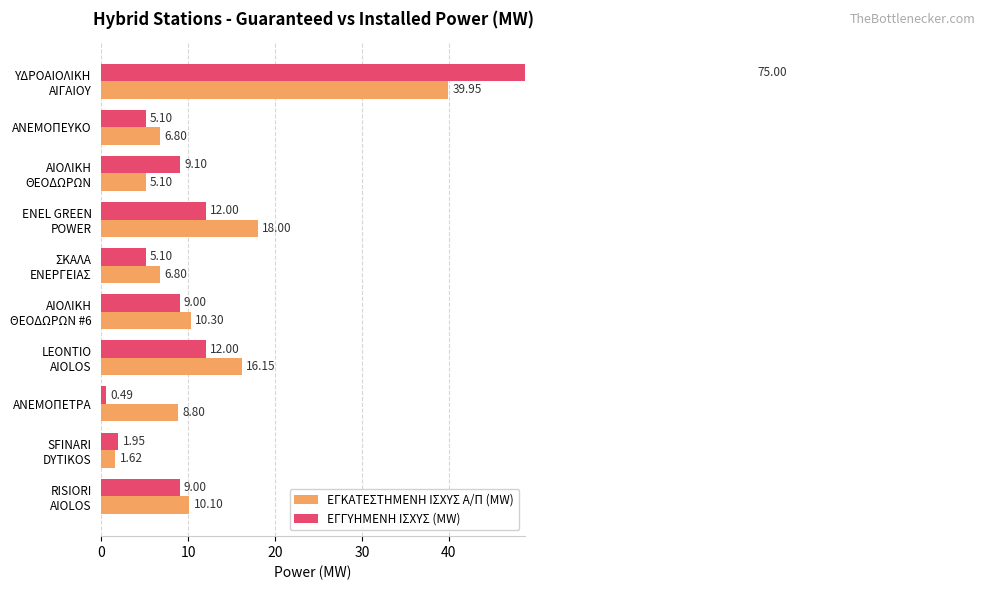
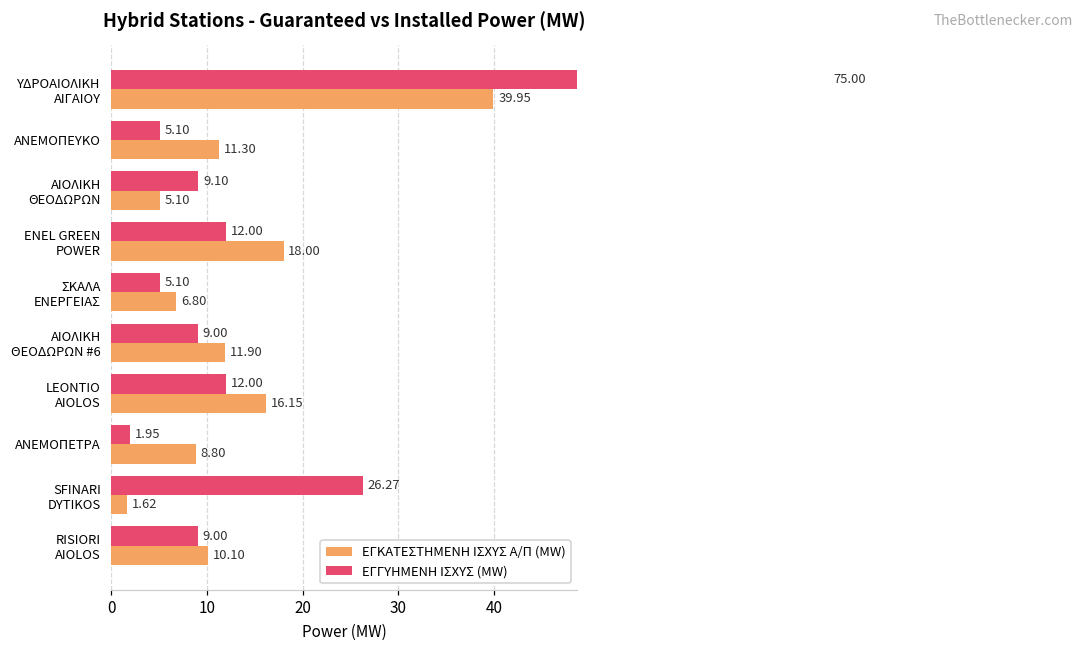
  {
    "ΕΓΚΑΤΕΣΤΗΜΕΝΗ ΙΣΧΥΣ Α/Π (MW)": {
      "ΥΔΡΟΑΙΟΛΙΚΗ ΑΙΓΑΙΟΥ": 39.95,
-     "ΑΝΕΜΟΠΕΥΚΟ": 6.80,
+     "ΑΝΕΜΟΠΕΥΚΟ": 11.30,
      "ΑΙΟΛΙΚΗ ΘΕΟΔΩΡΩΝ": 5.10,
      "ENEL GREEN POWER": 18.00,
      "ΣΚΑΛΑ ΕΝΕΡΓΕΙΑΣ": 6.80,
-     "ΑΙΟΛΙΚΗ ΘΕΟΔΩΡΩΝ #6": 10.30,
+     "ΑΙΟΛΙΚΗ ΘΕΟΔΩΡΩΝ #6": 11.90,
      "LEONTIO AIOLOS": 16.15,
      "ΑΝΕΜΟΠΕΤΡΑ": 8.80,
      "SFINARI DYTIKOS": 1.62,
      "RISIORI AIOLOS": 10.10
    },
    "ΕΓΓΥΗΜΕΝΗ ΙΣΧΥΣ (MW)": {
      "ΑΝΕΜΟΠΕΥΚΟ": 5.10,
      "ΑΙΟΛΙΚΗ ΘΕΟΔΩΡΩΝ": 9.10,
      "ENEL GREEN POWER": 12.00,
      "ΣΚΑΛΑ ΕΝΕΡΓΕΙΑΣ": 5.10,
      "ΑΙΟΛΙΚΗ ΘΕΟΔΩΡΩΝ #6": 9.00,
      "LEONTIO AIOLOS": 12.00,
-     "ΑΝΕΜΟΠΕΤΡΑ": 0.49,
-     "SFINARI DYTIKOS": 1.95,
+     "ΑΝΕΜΟΠΕΤΡΑ": 1.95,
+     "SFINARI DYTIKOS": 26.27,
      "RISIORI AIOLOS": 9.00
    }
  }
